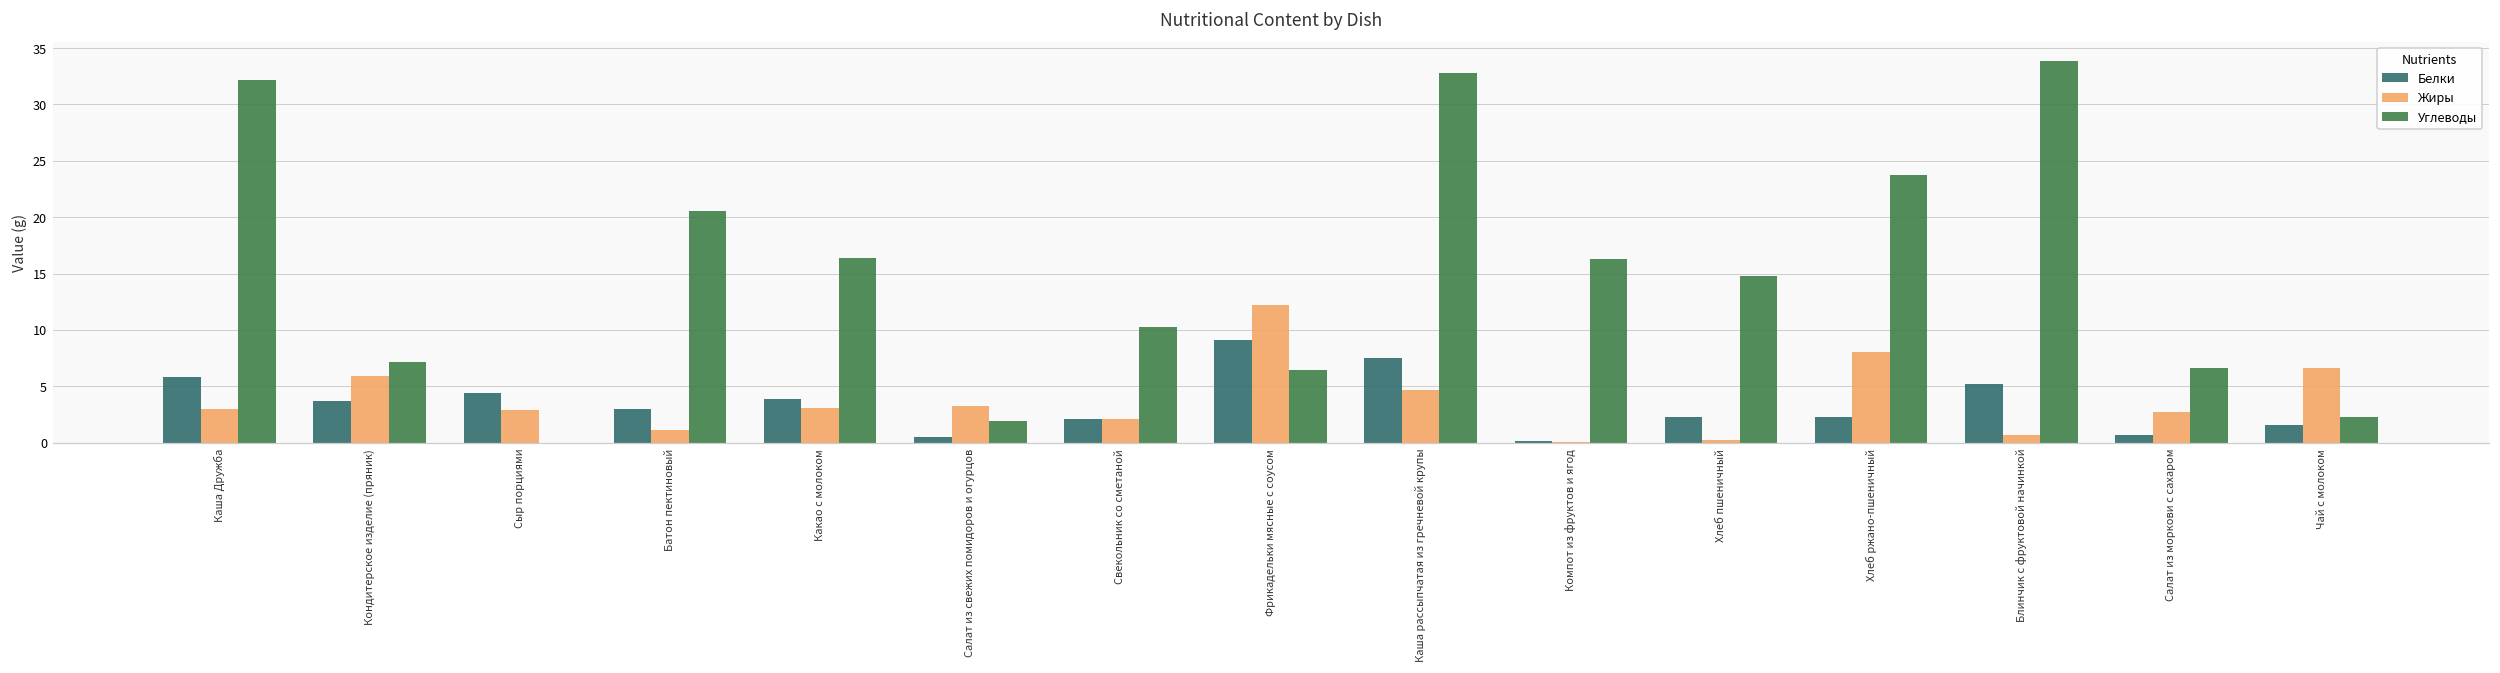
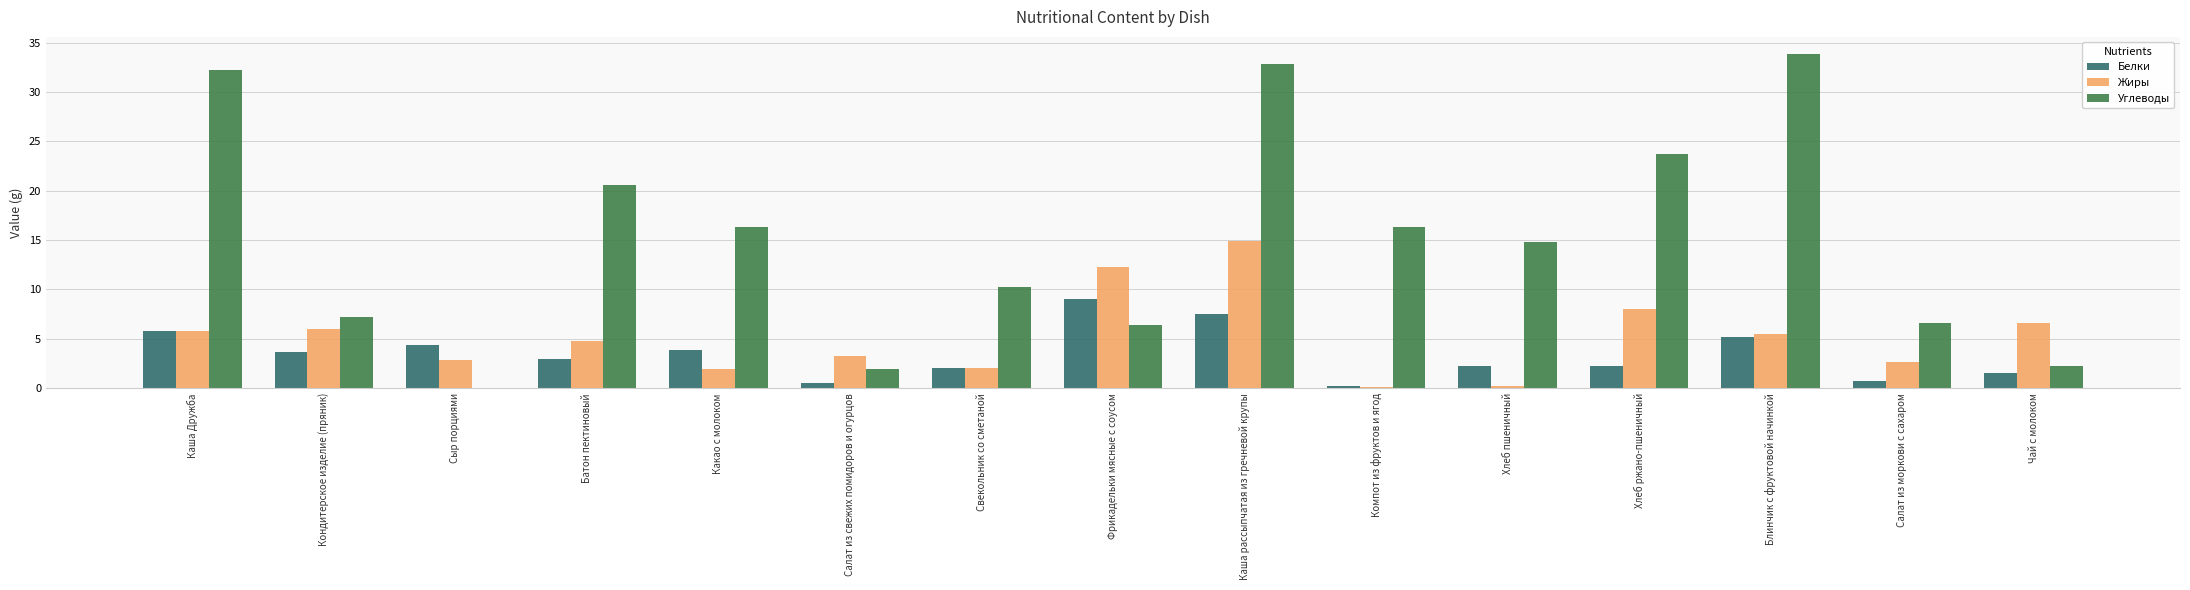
  {
    "Жиры": {
-     "Каша Дружба": 3,
+     "Каша Дружба": 6,
      "Кондитерское изделие (пряник)": 6,
      "Сыр порциями": 3,
-     "Батон пектиновый": 1,
-     "Какао с молоком": 3,
+     "Батон пектиновый": 5,
+     "Какао с молоком": 2,
      "Салат из свежих помидоров и огурцов": 3,
      "Свекольник со сметаной": 2,
      "Фрикадельки мясные с соусом": 12,
-     "Каша рассыпчатая из гречневой крупы": 5,
+     "Каша рассыпчатая из гречневой крупы": 15,
      "Хлеб ржано-пшеничный": 8,
-     "Блинчик с фруктовой начинкой": 1,
+     "Блинчик с фруктовой начинкой": 5,
      "Салат из моркови с сахаром": 3,
      "Чай с молоком": 7
    }
  }
